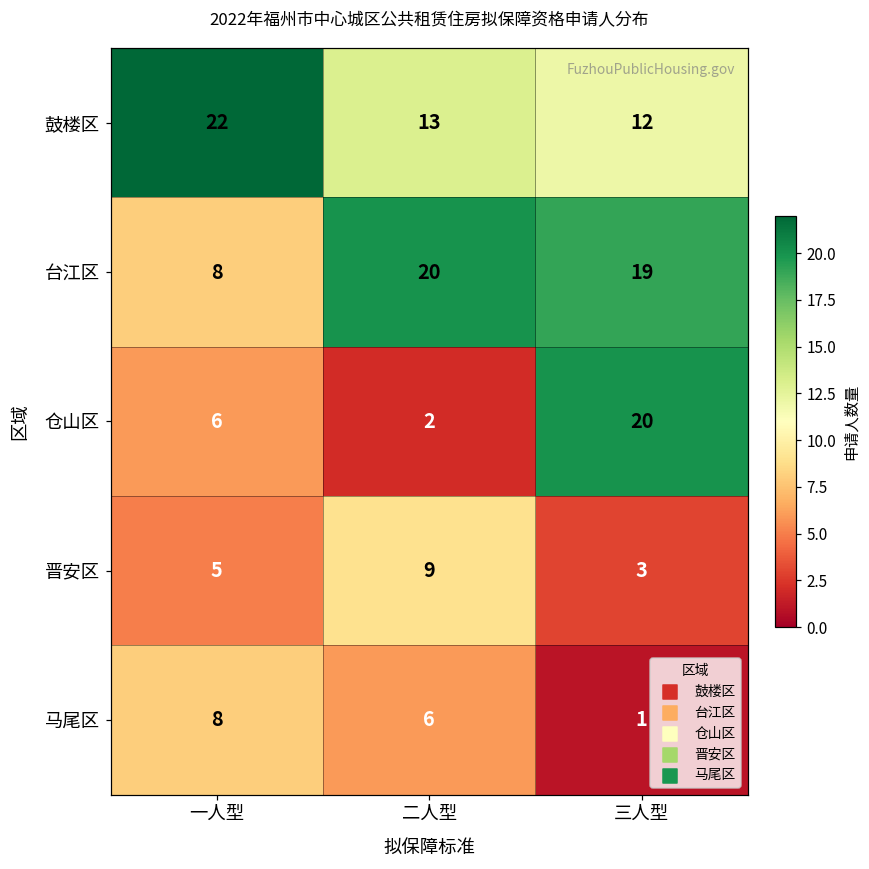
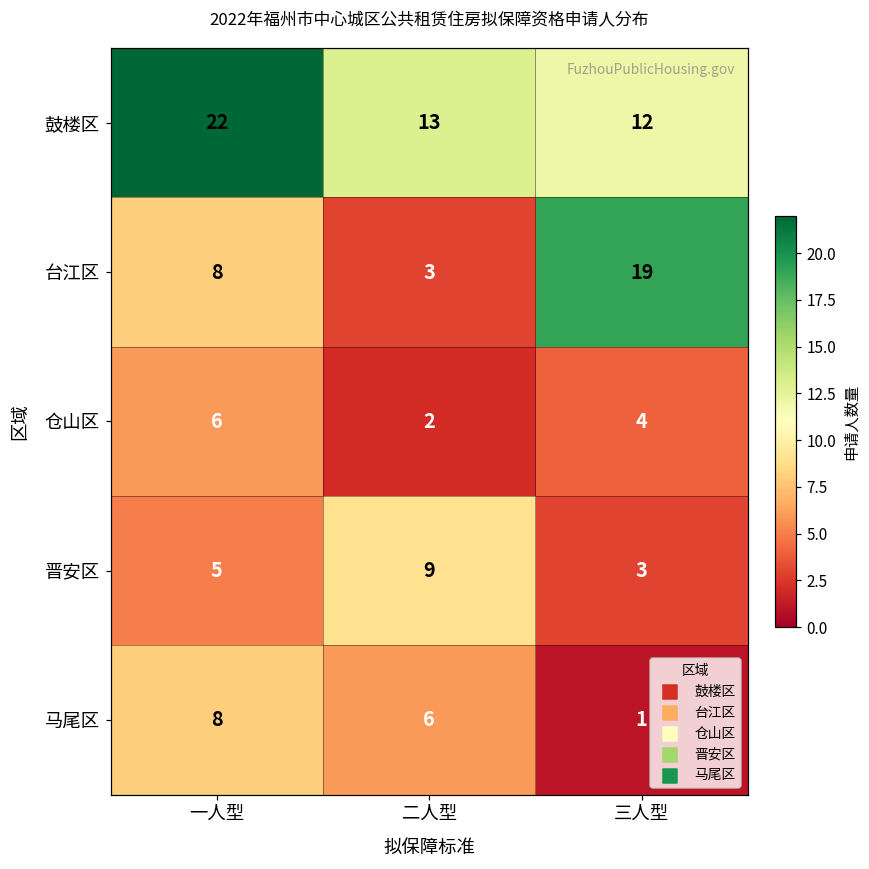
  {
    "鼓楼区": {
      "一人型": 22,
      "二人型": 13
    },
    "台江区": {
      "一人型": 8,
-     "二人型": 20,
+     "二人型": 3,
      "三人型": 19
    },
    "仓山区": {
      "一人型": 6,
      "二人型": 2,
-     "三人型": 20
+     "三人型": 4
    },
    "晋安区": {
      "一人型": 5,
      "二人型": 9,
      "三人型": 3
    },
    "马尾区": {
      "一人型": 8,
      "二人型": 6,
      "三人型": 1
    }
  }
